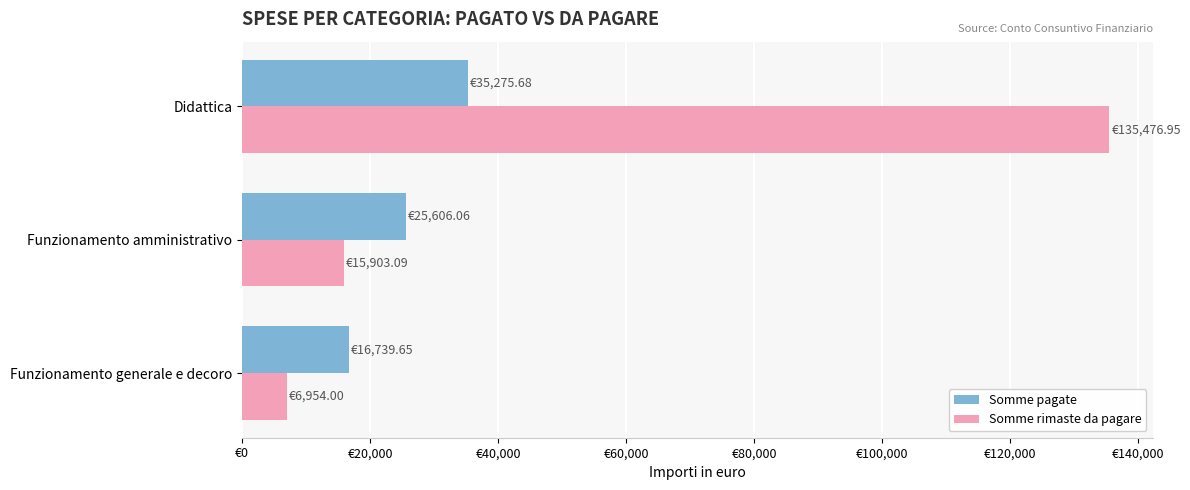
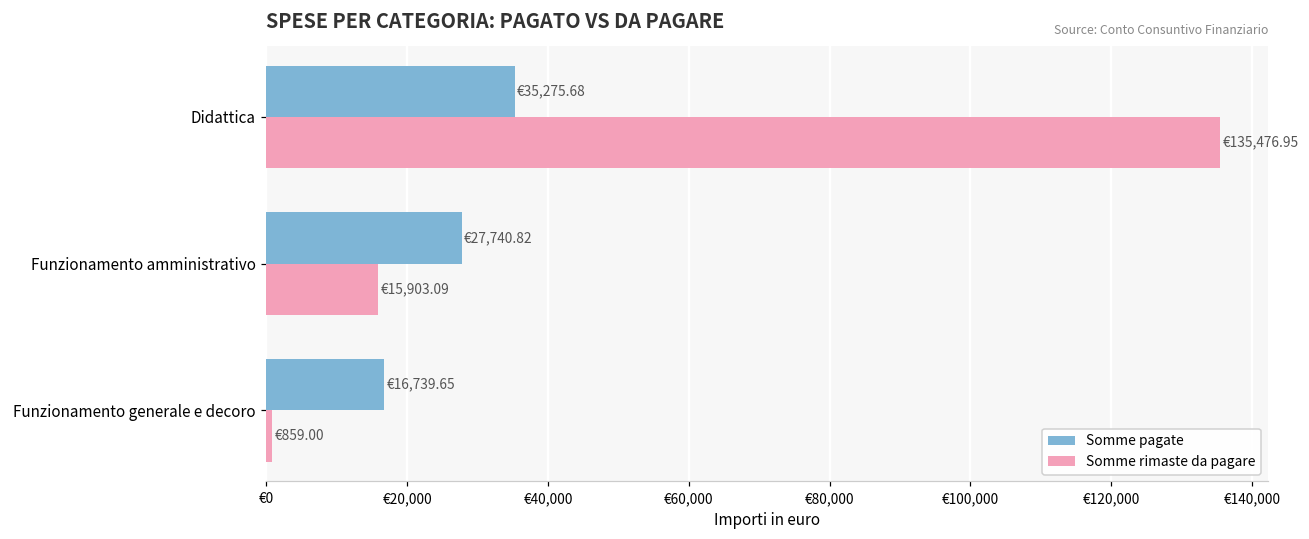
  {
    "Somme pagate": {
      "Didattica": "€35,275.68",
-     "Funzionamento amministrativo": "€25,606.06",
+     "Funzionamento amministrativo": "€27,740.82",
      "Funzionamento generale e decoro": "€16,739.65"
    },
    "Somme rimaste da pagare": {
      "Didattica": "€135,476.95",
      "Funzionamento amministrativo": "€15,903.09",
-     "Funzionamento generale e decoro": "€6,954.00"
+     "Funzionamento generale e decoro": "€859.00"
    }
  }
